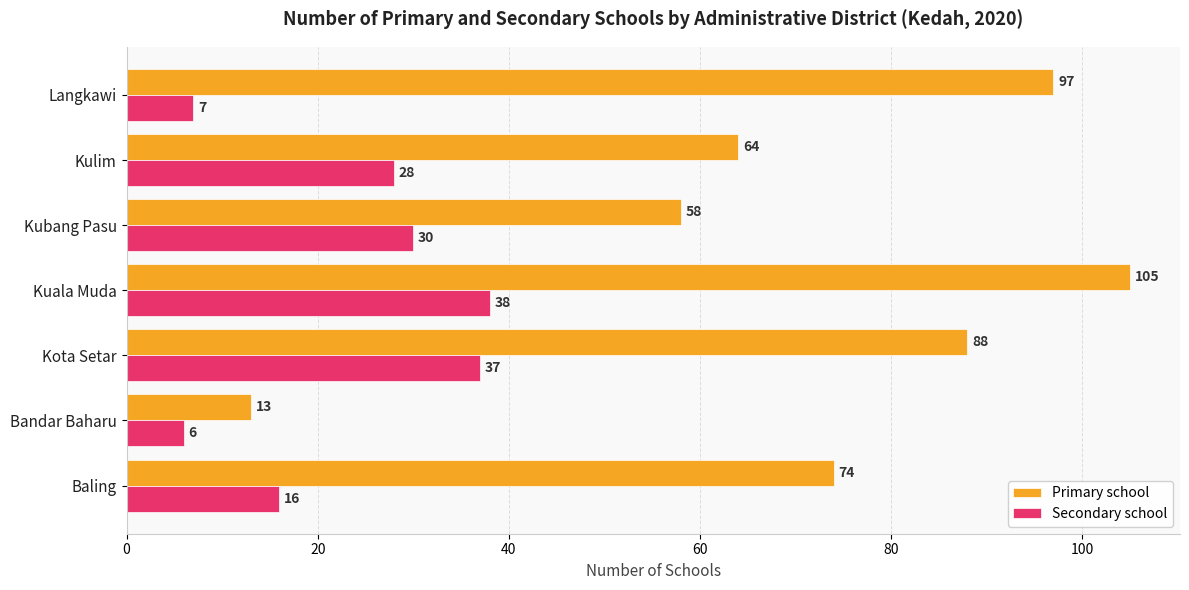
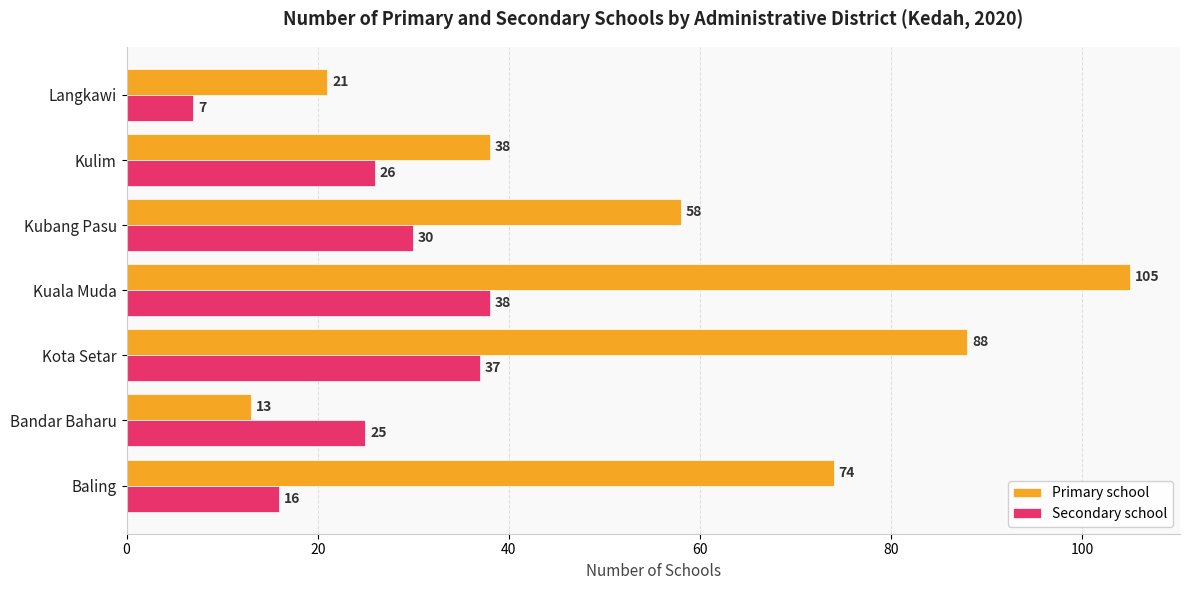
  {
    "Primary school": {
-     "Langkawi": 97,
-     "Kulim": 64,
+     "Langkawi": 21,
+     "Kulim": 38,
      "Kubang Pasu": 58,
      "Kuala Muda": 105,
      "Kota Setar": 88,
      "Bandar Baharu": 13,
      "Baling": 74
    },
    "Secondary school": {
      "Langkawi": 7,
-     "Kulim": 28,
+     "Kulim": 26,
      "Kubang Pasu": 30,
      "Kuala Muda": 38,
      "Kota Setar": 37,
-     "Bandar Baharu": 6,
+     "Bandar Baharu": 25,
      "Baling": 16
    }
  }
